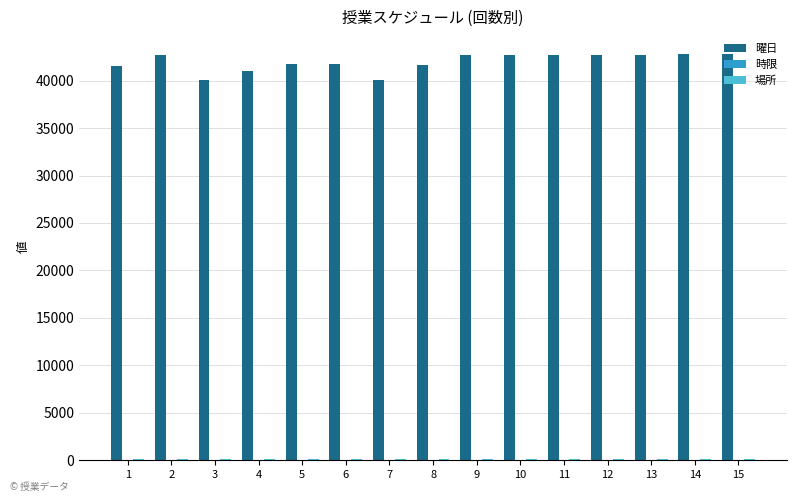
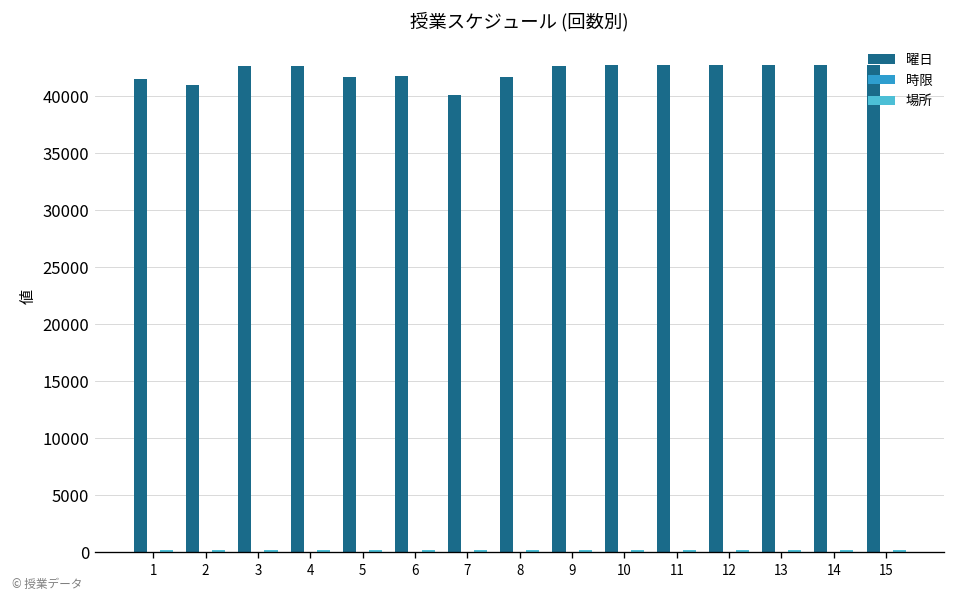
  {
    "曜日": {
      "1": 42000,
-     "2": 43000,
-     "3": 40000,
-     "4": 41000,
+     "2": 41000,
+     "3": 43000,
+     "4": 43000,
      "5": 42000,
      "6": 42000,
      "7": 40000,
      "8": 42000,
      "9": 43000,
      "10": 43000,
      "11": 43000,
      "12": 43000,
      "13": 43000,
      "14": 43000,
      "15": 43000
    }
  }
